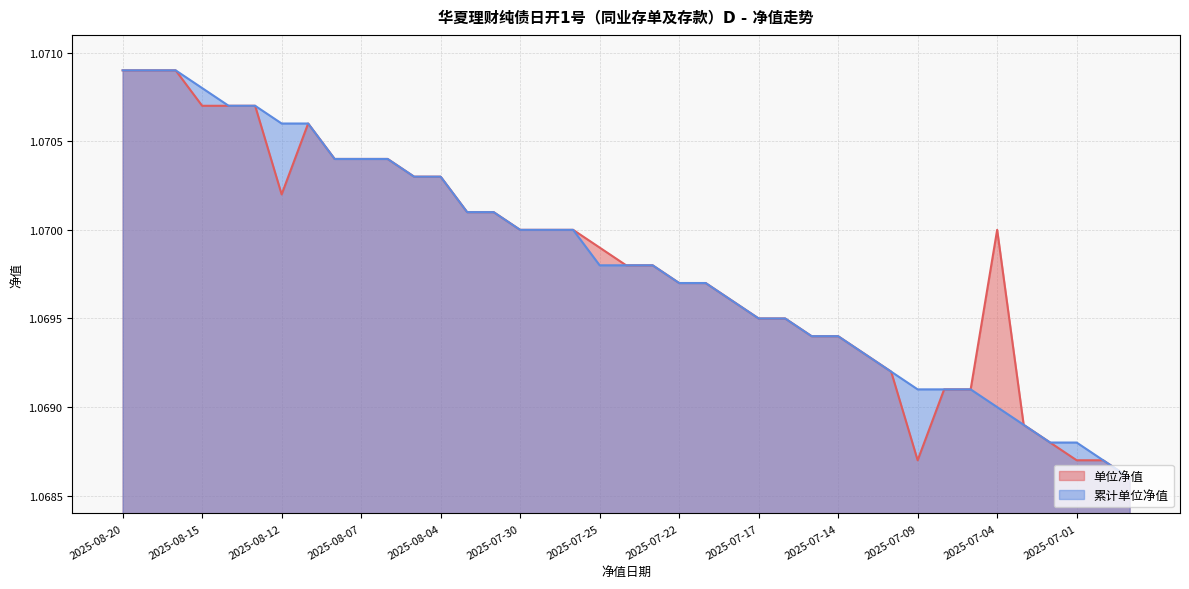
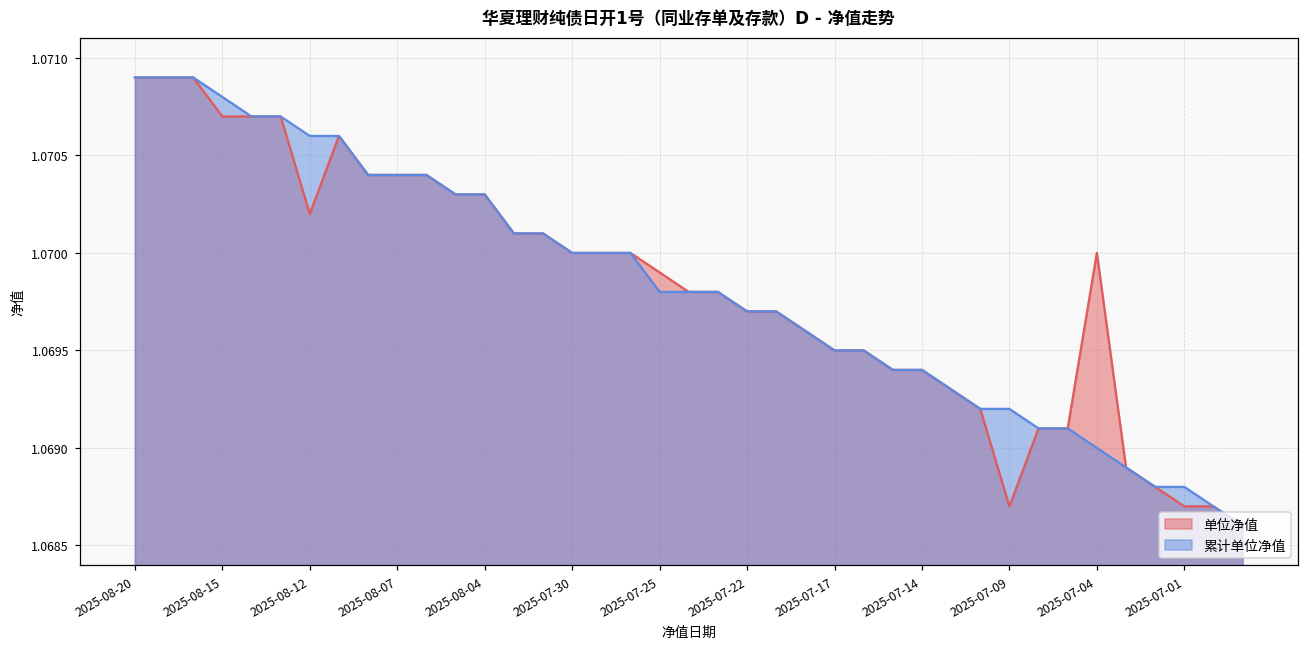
  {
    "单位净值": {
      "2025-08-15": 1.0707,
      "2025-08-12": 1.0702,
      "2025-07-25": 1.0699,
      "2025-07-09": 1.0687,
      "2025-07-04": 1.0700,
      "2025-07-01": 1.0687
    },
    "累计单位净值": {
      "2025-08-15": 1.0708,
      "2025-08-12": 1.0706,
      "2025-07-25": 1.0698,
-     "2025-07-09": 1.0691,
+     "2025-07-09": 1.0692,
      "2025-07-04": 1.0690,
      "2025-07-01": 1.0688
    }
  }
